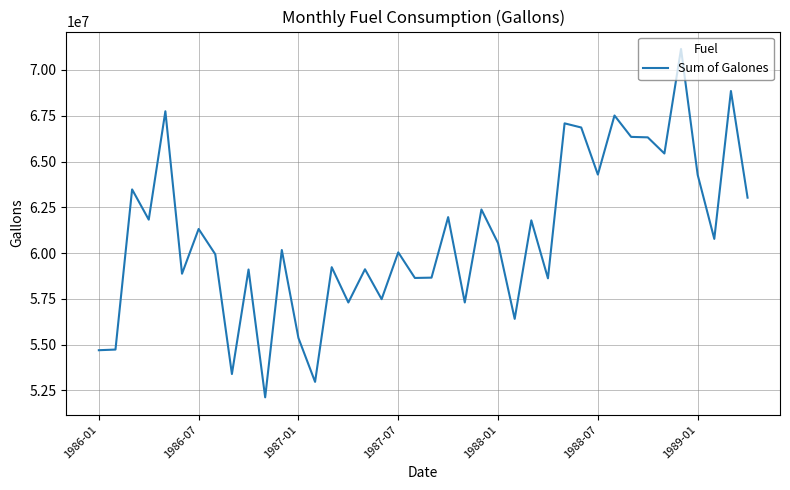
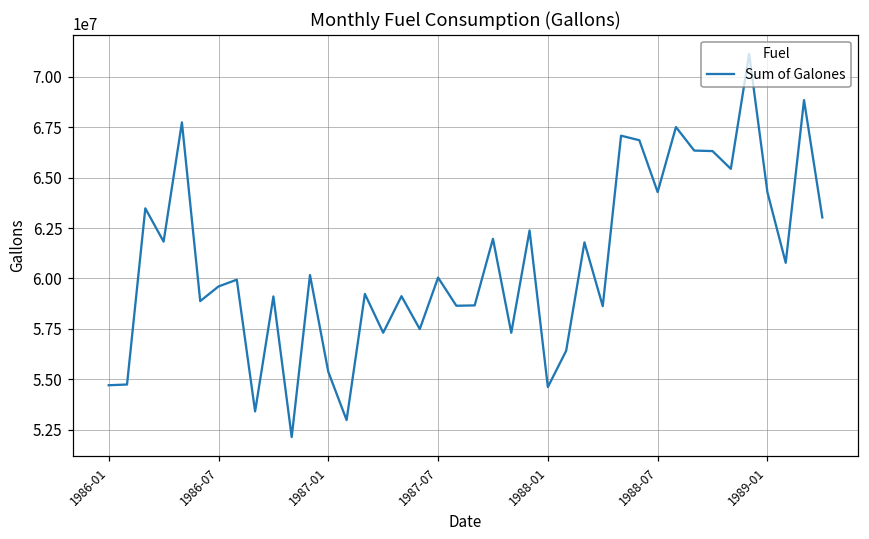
  {
    "1986-01": 54700000,
-   "1986-07": 61300000,
+   "1986-07": 59600000,
    "1987-01": 55400000,
    "1987-07": 60000000,
-   "1988-01": 60500000,
+   "1988-01": 54600000,
    "1988-07": 64300000,
    "1989-01": 64300000
  }
